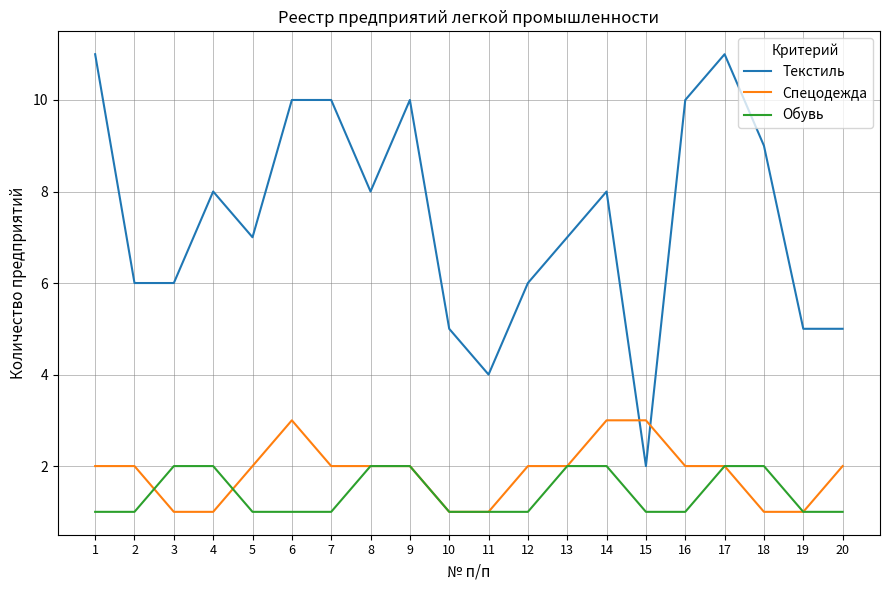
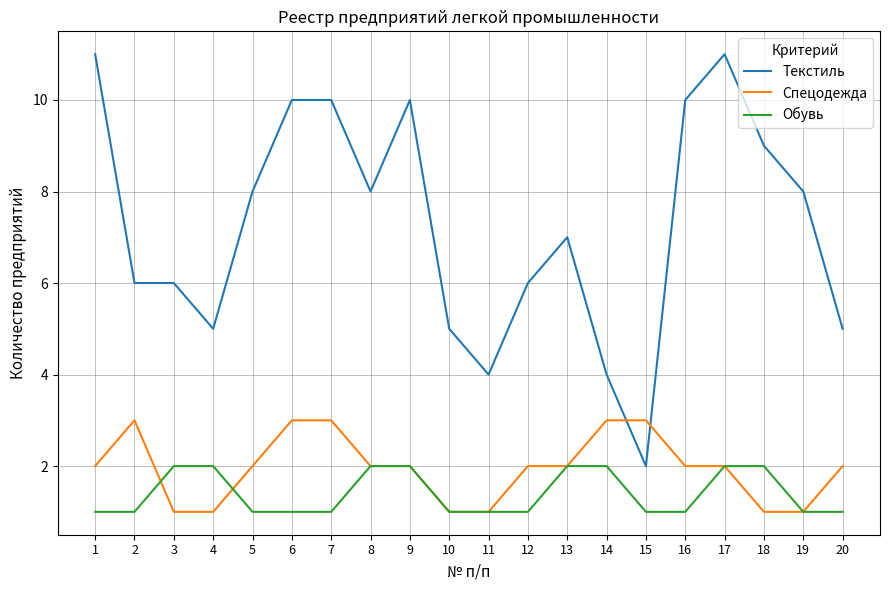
  {
    "Текстиль": {
      "1": 11,
      "2": 6,
      "3": 6,
-     "4": 8,
-     "5": 7,
+     "4": 5,
+     "5": 8,
      "6": 10,
      "7": 10,
      "8": 8,
      "9": 10,
      "10": 5,
      "11": 4,
      "12": 6,
      "13": 7,
-     "14": 8,
+     "14": 4,
      "15": 2,
      "16": 10,
      "17": 11,
      "18": 9,
-     "19": 5,
+     "19": 8,
      "20": 5
    },
    "Спецодежда": {
      "1": 2,
-     "2": 2,
+     "2": 3,
      "3": 1,
      "4": 1,
      "5": 2,
      "6": 3,
-     "7": 2,
+     "7": 3,
      "12": 2,
      "14": 3,
      "15": 3,
      "16": 2,
      "18": 1,
      "20": 2
    },
    "Обувь": {
      "1": 1,
      "2": 1,
      "3": 2,
      "4": 2,
      "5": 1,
      "6": 1,
      "7": 1,
      "12": 1,
      "14": 2,
      "15": 1,
      "16": 1,
      "18": 2,
      "20": 1
    }
  }
